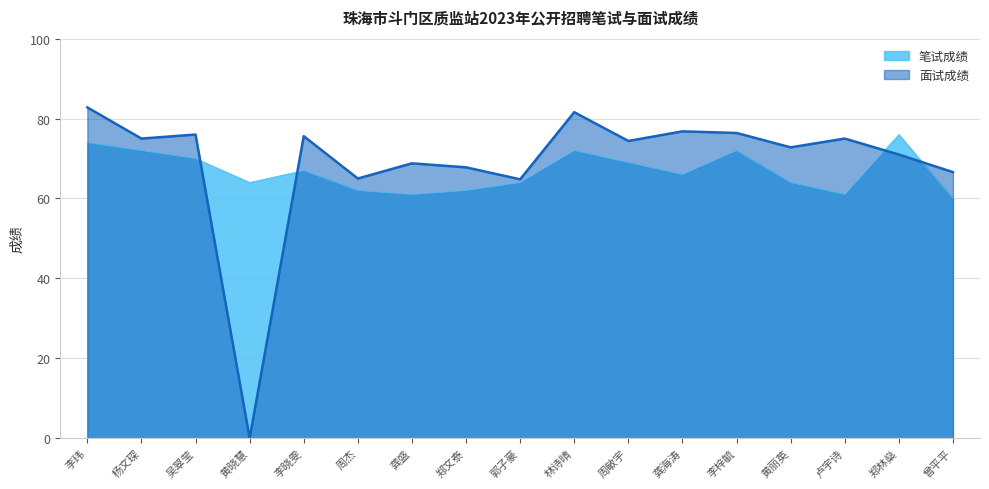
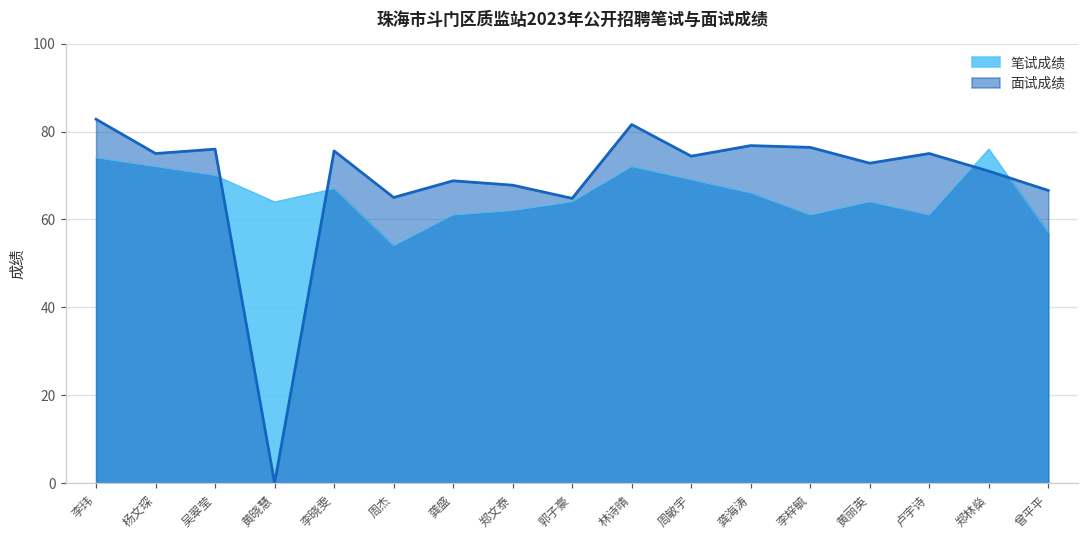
  {
    "笔试成绩": {
      "李玮": 74,
      "杨文琛": 72,
      "吴翠莹": 70,
      "黄晓慧": 64,
      "李晓雯": 67,
-     "周杰": 62,
+     "周杰": 54,
      "龚盛": 61,
      "郑文泰": 62,
      "郭子豪": 64,
      "林诗晴": 72,
      "周敏宇": 69,
      "龚海涛": 66,
-     "李梓毓": 72,
+     "李梓毓": 61,
      "黄丽英": 64,
      "卢宇诗": 61,
      "郑林燊": 76,
-     "曾平平": 60
+     "曾平平": 57
    },
    "面试成绩": {
      "李玮": 83,
      "杨文琛": 75,
      "吴翠莹": 76,
      "黄晓慧": 0,
      "李晓雯": 76,
      "周杰": 65,
      "龚盛": 69,
      "郑文泰": 68,
      "郭子豪": 65,
      "林诗晴": 82,
      "周敏宇": 74,
      "龚海涛": 77,
      "李梓毓": 76,
      "黄丽英": 73,
      "卢宇诗": 75,
      "郑林燊": 71,
      "曾平平": 67
    }
  }
